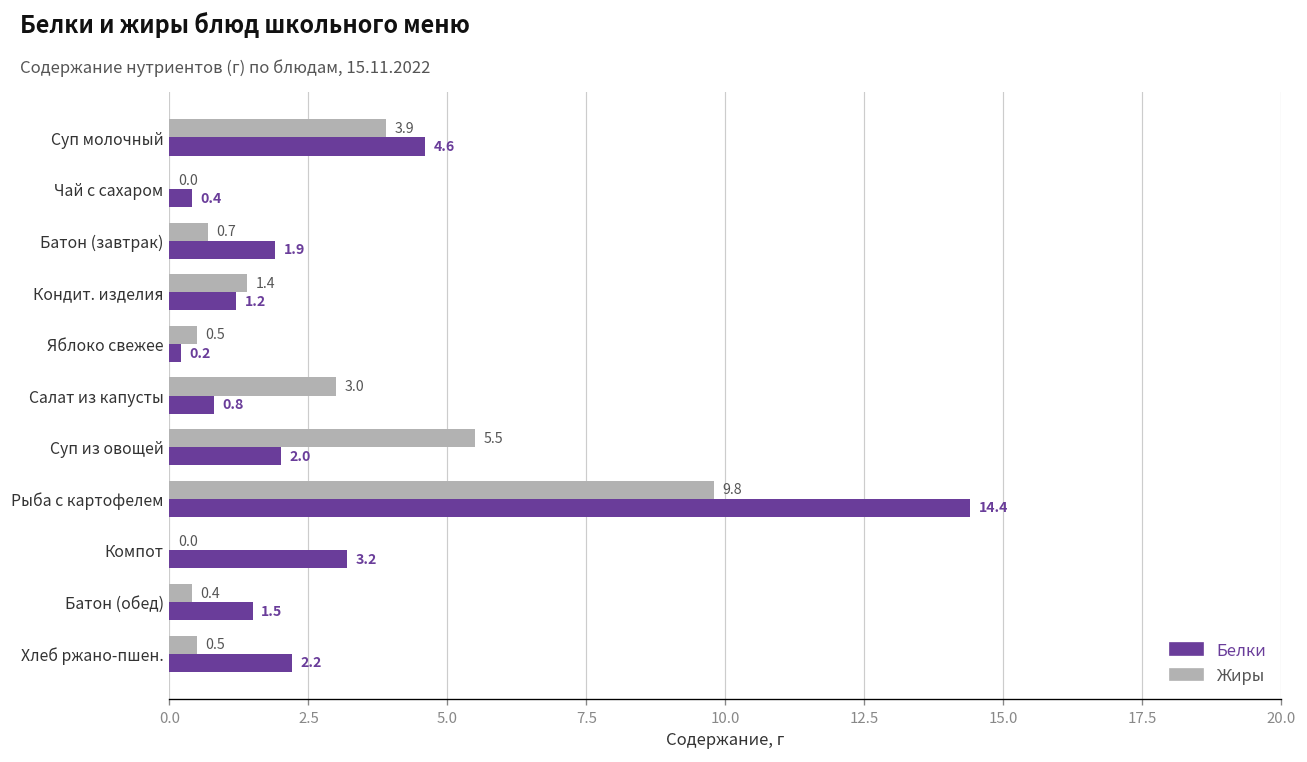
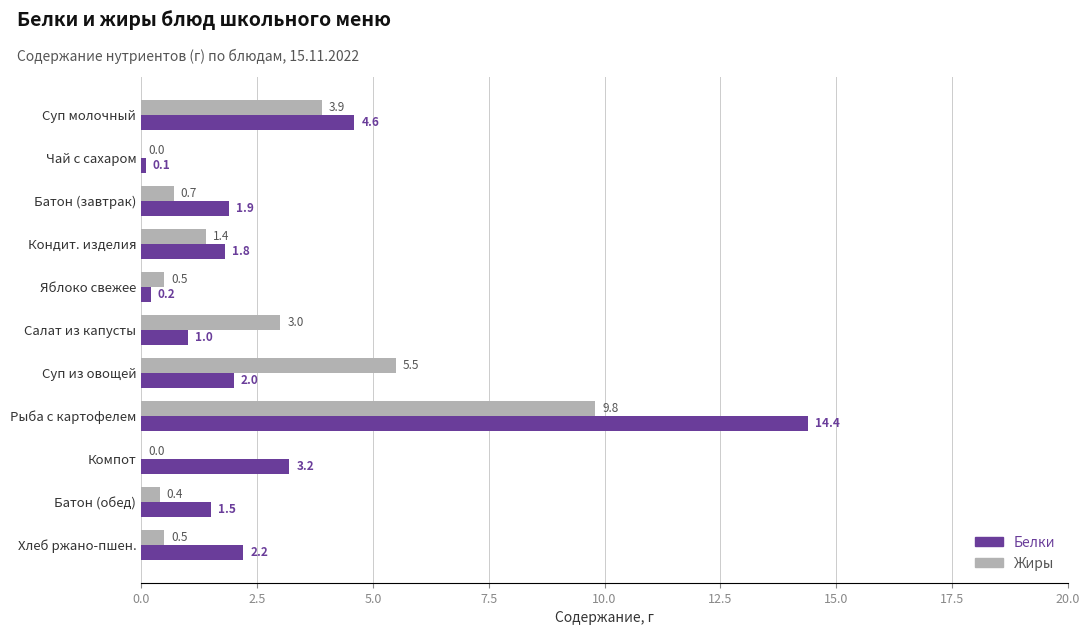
  {
    "Белки": {
      "Суп молочный": 4.6,
-     "Чай с сахаром": 0.4,
+     "Чай с сахаром": 0.1,
      "Батон (завтрак)": 1.9,
-     "Кондит. изделия": 1.2,
+     "Кондит. изделия": 1.8,
      "Яблоко свежее": 0.2,
-     "Салат из капусты": 0.8,
+     "Салат из капусты": 1.0,
      "Суп из овощей": 2.0,
      "Рыба с картофелем": 14.4,
      "Компот": 3.2,
      "Батон (обед)": 1.5,
      "Хлеб ржано-пшен.": 2.2
    },
    "Жиры": {
      "Суп молочный": 3.9,
      "Чай с сахаром": 0.0,
      "Батон (завтрак)": 0.7,
      "Кондит. изделия": 1.4,
      "Яблоко свежее": 0.5,
      "Салат из капусты": 3.0,
      "Суп из овощей": 5.5,
      "Рыба с картофелем": 9.8,
      "Компот": 0.0,
      "Батон (обед)": 0.4,
      "Хлеб ржано-пшен.": 0.5
    }
  }
